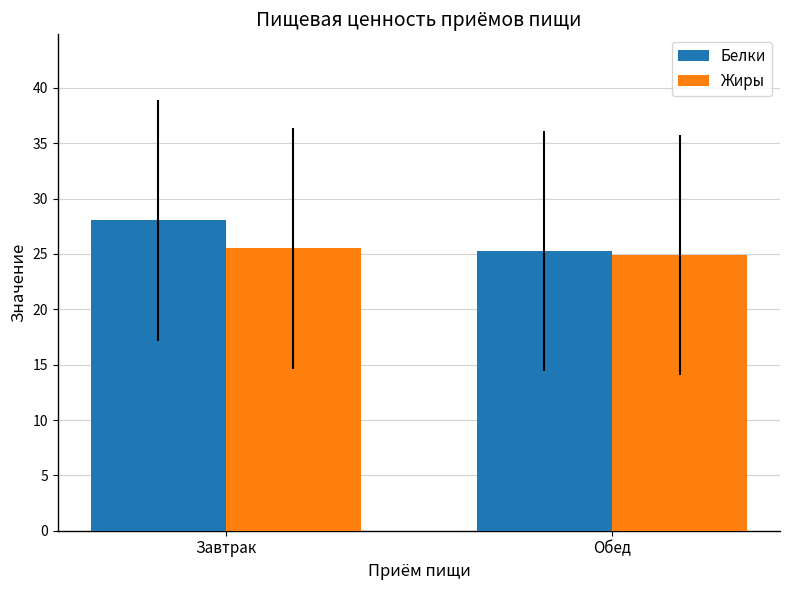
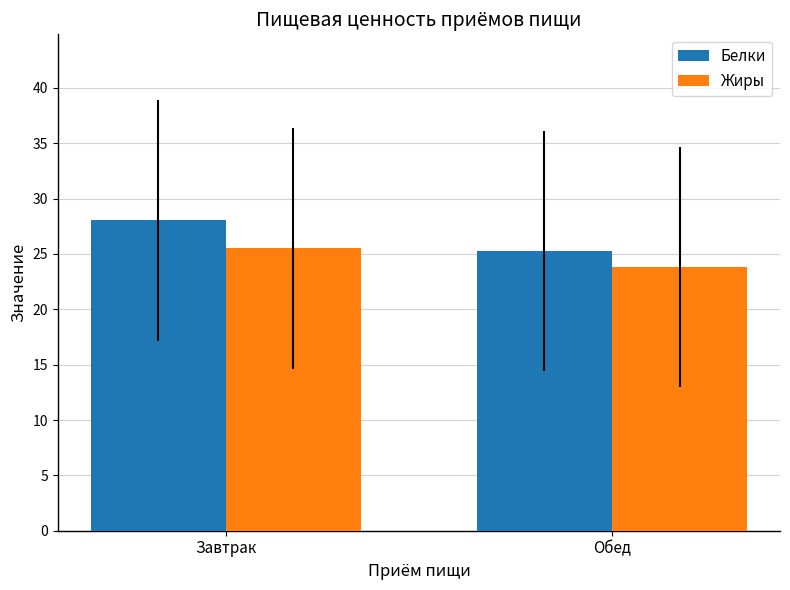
  {
    "Белки": {
      "Завтрак": 28.0,
      "Обед": 25.3
    },
    "Жиры": {
      "Завтрак": 25.5,
-     "Обед": 24.9
+     "Обед": 23.8
    }
  }
